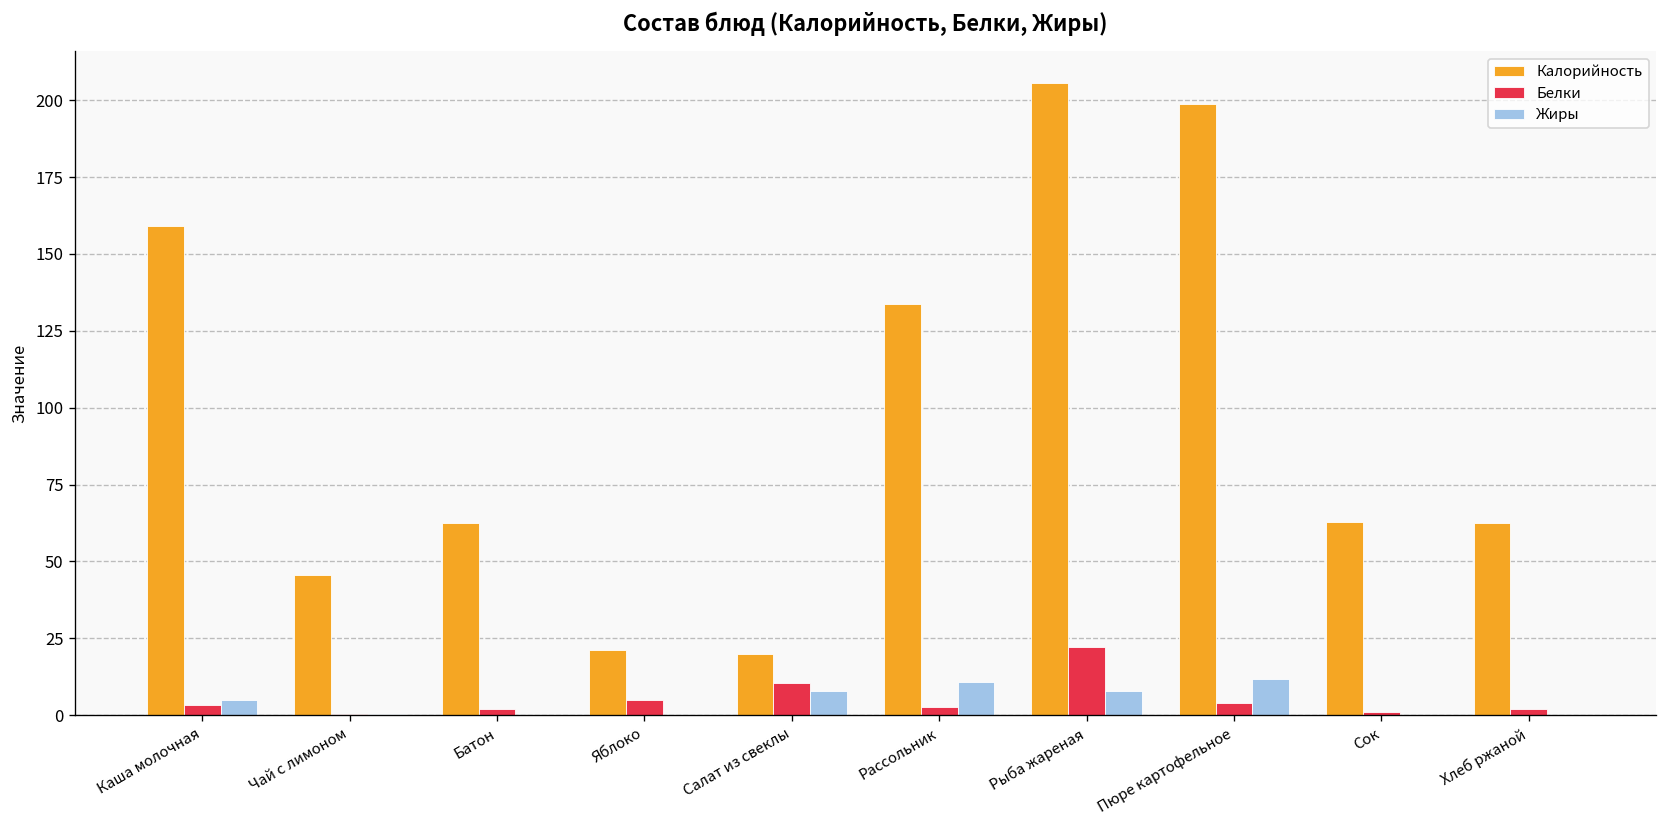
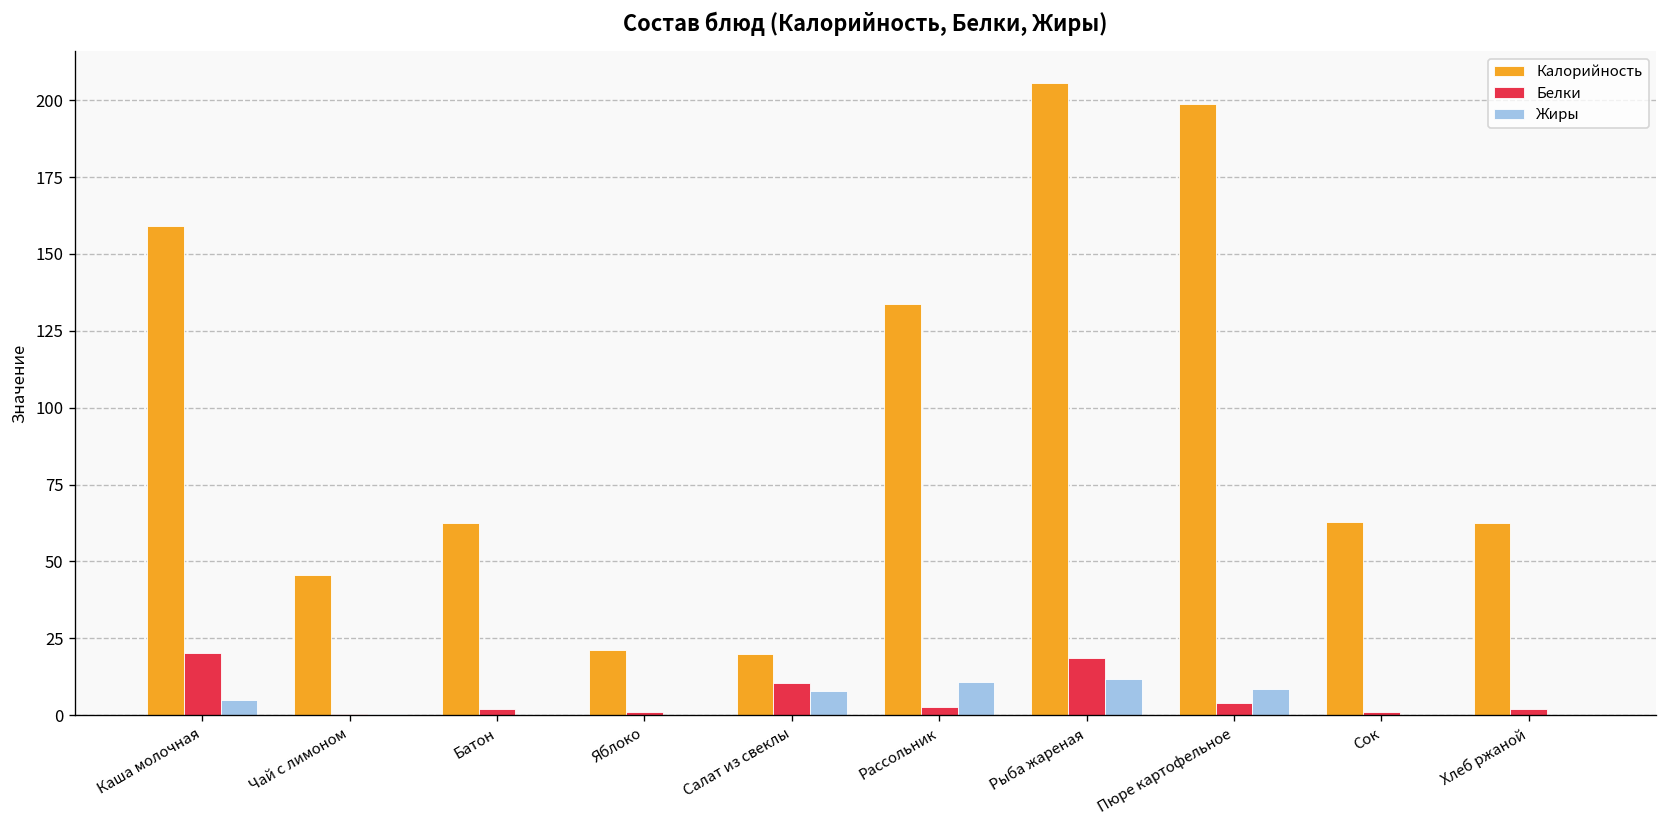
  {
    "Калорийность": {
      "Каша молочная": 159,
      "Чай с лимоном": 46,
      "Батон": 63,
      "Яблоко": 21,
      "Салат из свеклы": 20,
      "Рассольник": 134,
      "Рыба жареная": 206,
      "Пюре картофельное": 199,
      "Сок": 63,
      "Хлеб ржаной": 63
    },
    "Белки": {
-     "Каша молочная": 3,
+     "Каша молочная": 20,
      "Батон": 2,
-     "Яблоко": 5,
+     "Яблоко": 1,
      "Салат из свеклы": 10,
      "Рассольник": 3,
-     "Рыба жареная": 22,
+     "Рыба жареная": 19,
      "Пюре картофельное": 4,
      "Сок": 1,
      "Хлеб ржаной": 2
    },
    "Жиры": {
      "Каша молочная": 5,
      "Салат из свеклы": 8,
      "Рассольник": 11,
-     "Рыба жареная": 8,
-     "Пюре картофельное": 12
+     "Рыба жареная": 12,
+     "Пюре картофельное": 8
    }
  }
